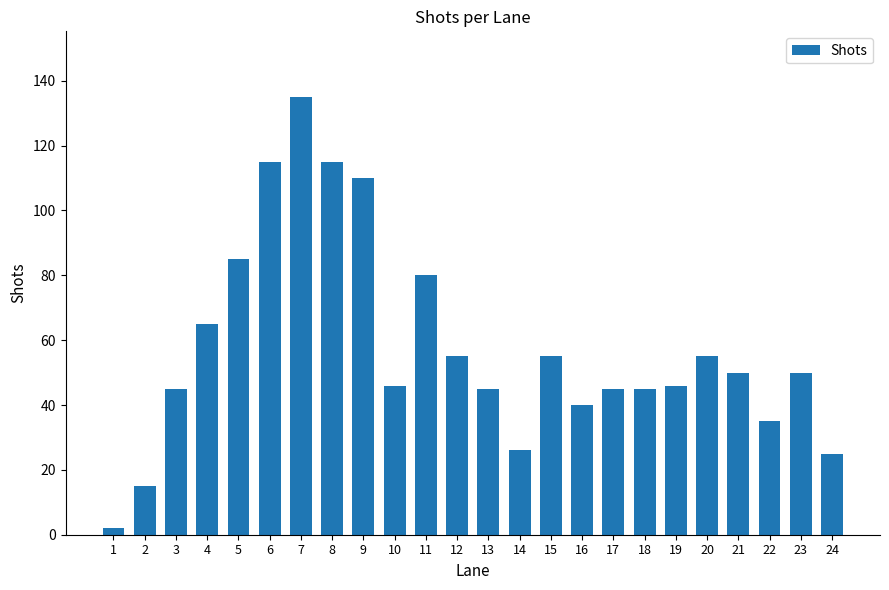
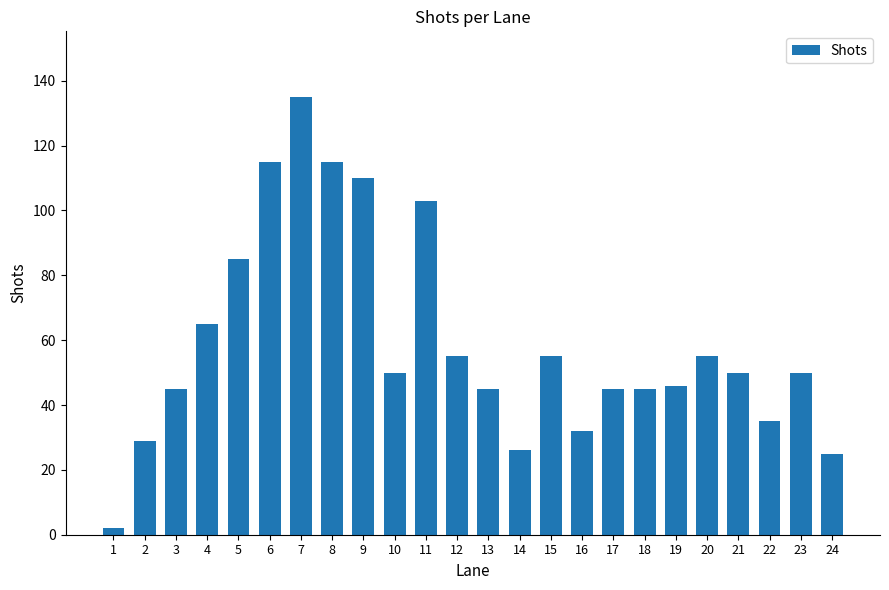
  {
    "1": 2,
-   "2": 15,
+   "2": 29,
    "3": 45,
    "4": 65,
    "5": 85,
    "6": 115,
    "7": 135,
    "8": 115,
    "9": 110,
-   "10": 46,
-   "11": 80,
+   "10": 50,
+   "11": 103,
    "12": 55,
    "13": 45,
    "14": 26,
    "15": 55,
-   "16": 40,
+   "16": 32,
    "17": 45,
    "18": 45,
    "19": 46,
    "20": 55,
    "21": 50,
    "22": 35,
    "23": 50,
    "24": 25
  }
